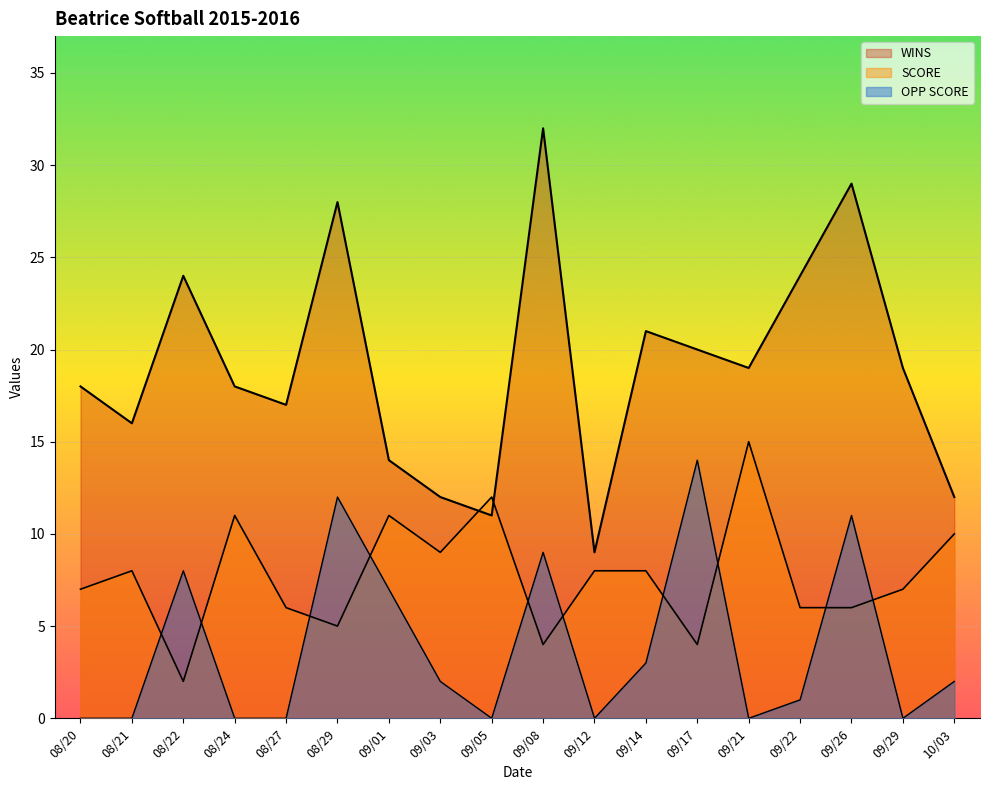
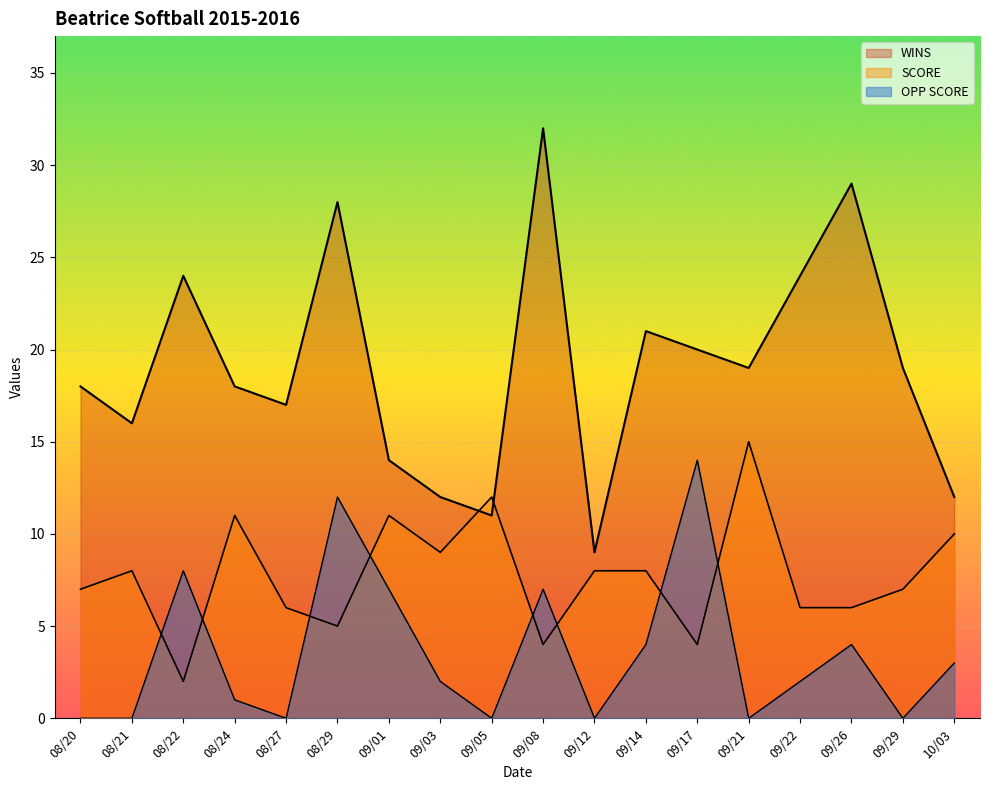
  {
    "OPP SCORE": {
      "08/20": 0,
      "08/21": 0,
      "08/22": 8,
-     "08/24": 0,
+     "08/24": 1,
      "08/27": 0,
      "08/29": 12,
      "09/01": 7,
      "09/03": 2,
      "09/05": 0,
-     "09/08": 9,
+     "09/08": 7,
      "09/12": 0,
-     "09/14": 3,
+     "09/14": 4,
      "09/17": 14,
      "09/21": 0,
-     "09/22": 1,
-     "09/26": 11,
+     "09/22": 2,
+     "09/26": 4,
      "09/29": 0,
-     "10/03": 2
+     "10/03": 3
    }
  }
